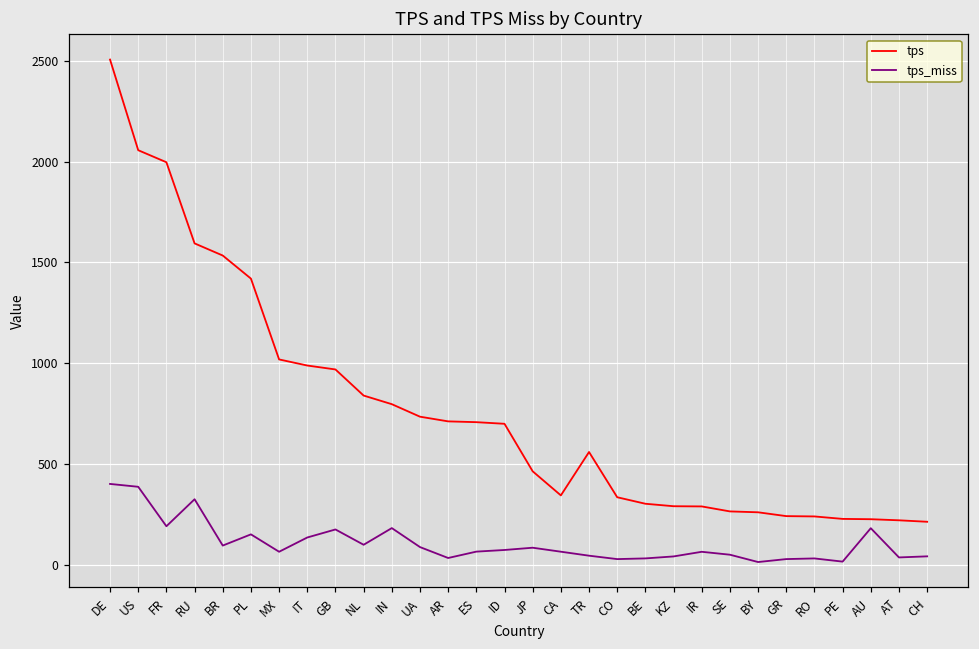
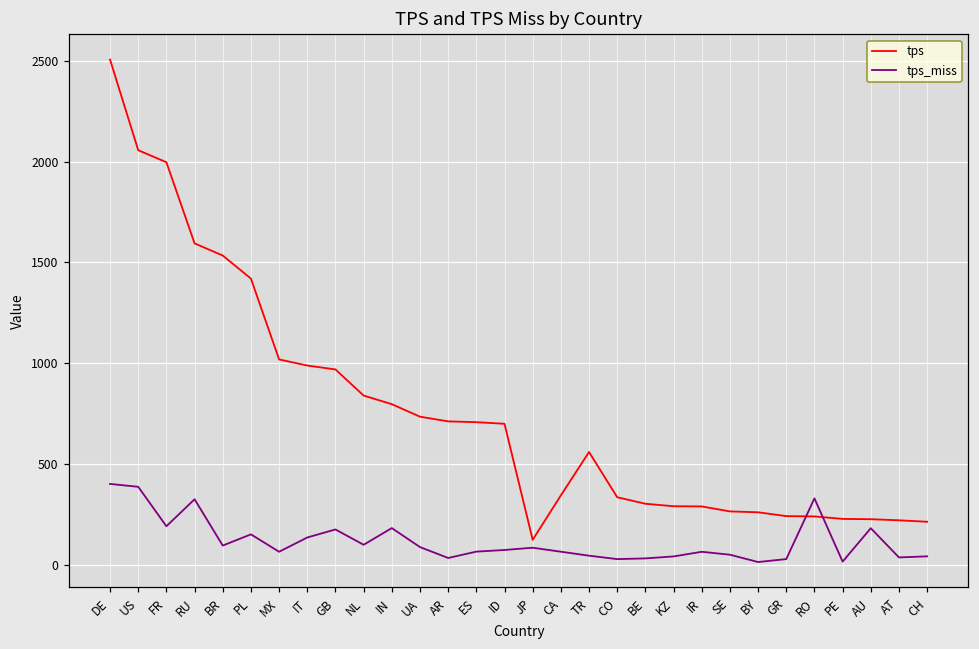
  {
    "tps": {
      "DE": 2510,
      "US": 2060,
      "FR": 2000,
      "RU": 1590,
      "BR": 1530,
      "PL": 1420,
      "MX": 1020,
      "IT": 990,
      "GB": 970,
      "NL": 840,
      "IN": 800,
      "UA": 730,
      "AR": 710,
      "ES": 710,
      "ID": 700,
-     "JP": 460,
+     "JP": 120,
      "CA": 340,
      "TR": 560,
      "CO": 340,
      "BE": 300,
      "KZ": 290,
      "IR": 290,
      "SE": 260,
      "BY": 260,
      "GR": 240,
      "RO": 240,
      "PE": 230,
      "AU": 230,
      "AT": 220,
      "CH": 210
    },
    "tps_miss": {
      "DE": 400,
      "US": 390,
      "FR": 190,
      "RU": 330,
      "BR": 100,
      "PL": 150,
      "MX": 60,
      "IT": 140,
      "GB": 180,
      "NL": 100,
      "IN": 180,
      "UA": 90,
      "AR": 30,
      "ES": 70,
      "ID": 70,
      "JP": 80,
      "CA": 70,
      "TR": 50,
      "CO": 30,
      "BE": 30,
      "KZ": 40,
      "IR": 60,
      "SE": 50,
      "BY": 10,
      "GR": 30,
-     "RO": 30,
+     "RO": 330,
      "PE": 20,
      "AU": 180,
      "AT": 40,
      "CH": 40
    }
  }
